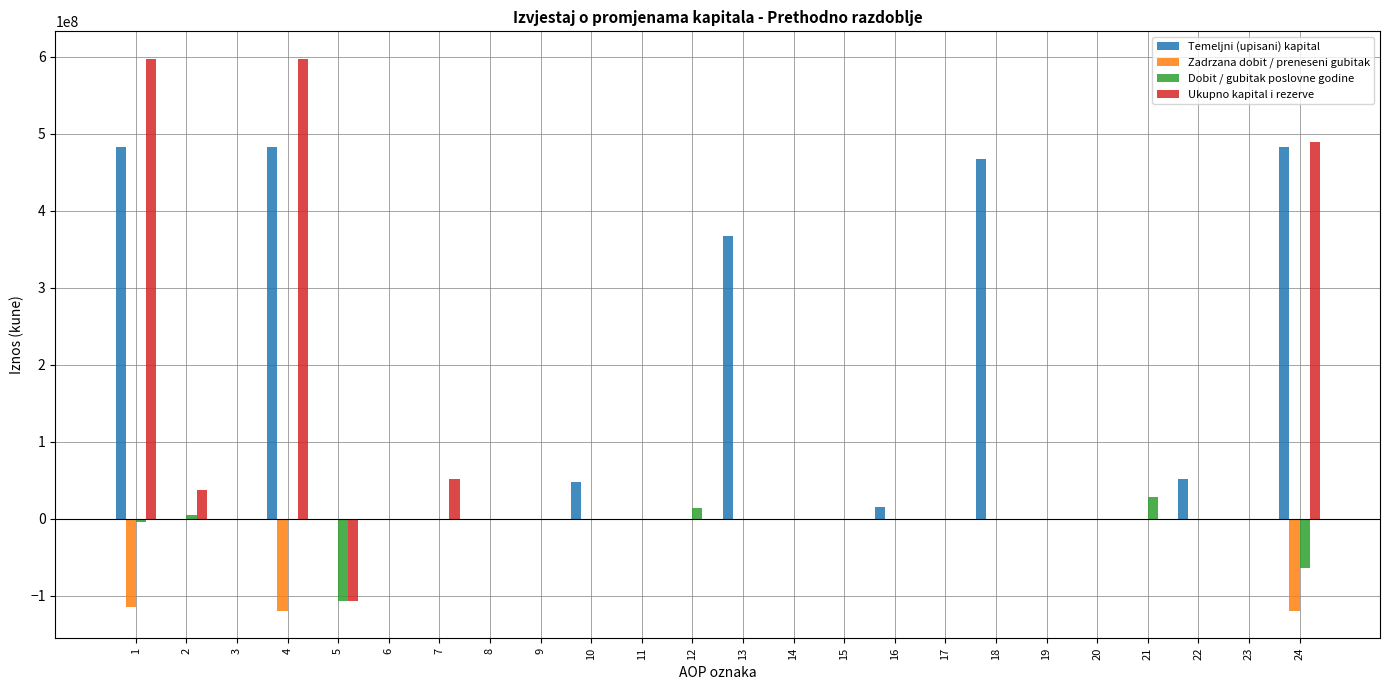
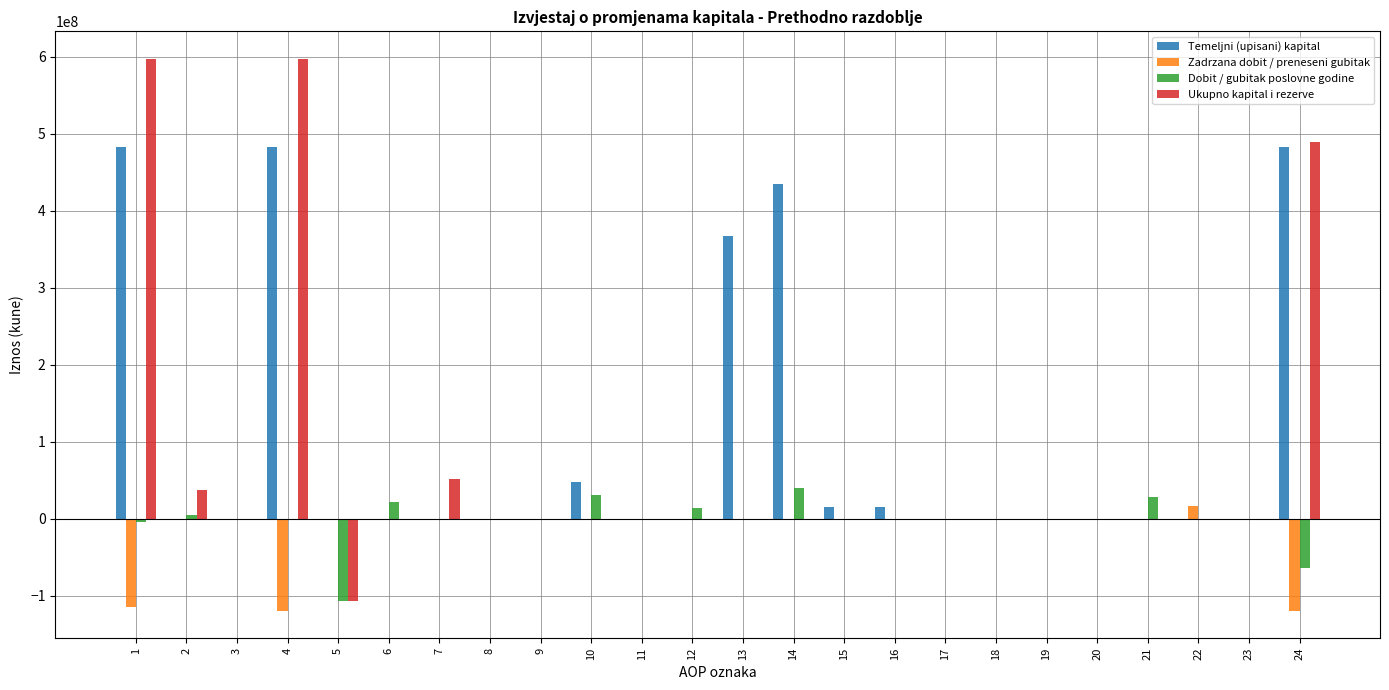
  {
    "Temeljni (upisani) kapital": {
      "1": 480000000,
      "2": 0,
      "3": 0,
      "4": 480000000,
      "5": 0,
      "6": 0,
      "7": 0,
      "8": 0,
      "9": 0,
      "10": 50000000,
      "11": 0,
      "12": 0,
      "13": 370000000,
-     "14": 0,
-     "15": 0,
+     "14": 430000000,
+     "15": 10000000,
      "16": 20000000,
      "17": 0,
-     "18": 470000000,
+     "18": 0,
      "19": 0,
      "20": 0,
      "21": 0,
-     "22": 50000000,
+     "22": 0,
      "23": 0,
      "24": 480000000
    },
    "Zadrzana dobit / preneseni gubitak": {
      "1": -110000000,
      "2": 0,
      "3": 0,
      "4": -120000000,
      "5": 0,
      "6": 0,
      "7": 0,
      "8": 0,
      "9": 0,
      "10": 0,
      "11": 0,
      "12": 0,
      "13": 0,
      "14": 0,
      "15": 0,
      "16": 0,
      "17": 0,
      "18": 0,
      "19": 0,
      "20": 0,
      "21": 0,
-     "22": 0,
+     "22": 20000000,
      "23": 0,
      "24": -120000000
    },
    "Dobit / gubitak poslovne godine": {
      "1": 0,
      "2": 0,
      "3": 0,
      "4": 0,
      "5": -110000000,
-     "6": 0,
+     "6": 20000000,
      "7": 0,
      "8": 0,
      "9": 0,
-     "10": 0,
+     "10": 30000000,
      "11": 0,
      "12": 10000000,
      "13": 0,
-     "14": 0,
+     "14": 40000000,
      "15": 0,
      "16": 0,
      "17": 0,
      "18": 0,
      "19": 0,
      "20": 0,
      "21": 30000000,
      "22": 0,
      "23": 0,
      "24": -60000000
    },
    "Ukupno kapital i rezerve": {
      "1": 600000000,
      "2": 40000000,
      "3": 0,
      "4": 600000000,
      "5": -110000000,
      "6": 0,
      "7": 50000000,
      "8": 0,
      "9": 0,
      "10": 0,
      "11": 0,
      "12": 0,
      "13": 0,
      "14": 0,
      "15": 0,
      "16": 0,
      "17": 0,
      "18": 0,
      "19": 0,
      "20": 0,
      "21": 0,
      "22": 0,
      "23": 0,
      "24": 490000000
    }
  }
